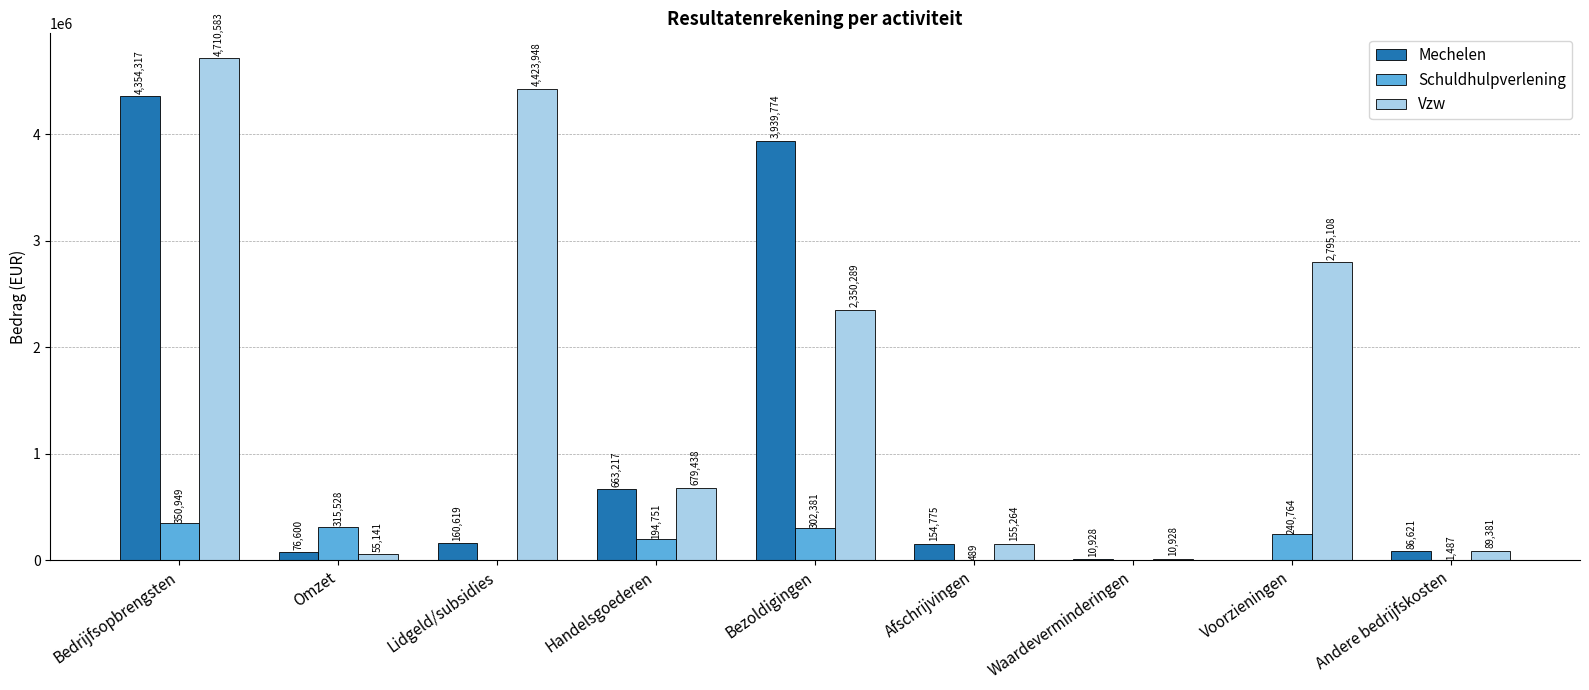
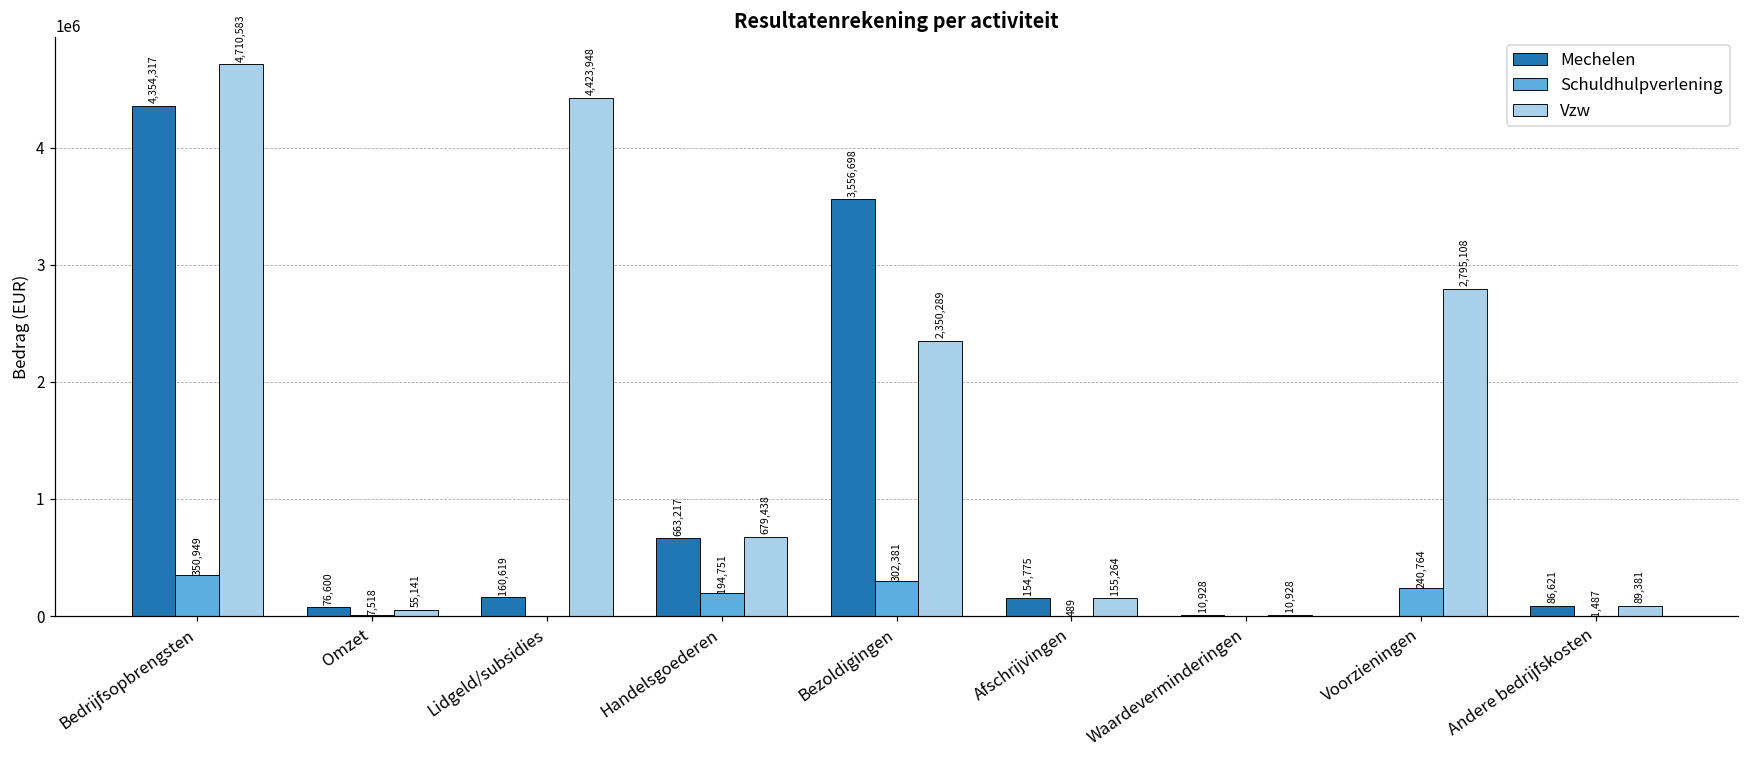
  {
    "Mechelen": {
      "Bedrijfsopbrengsten": "4,354,317",
      "Omzet": "76,600",
      "Lidgeld/subsidies": "160,619",
      "Handelsgoederen": "663,217",
-     "Bezoldigingen": "3,939,774",
+     "Bezoldigingen": "3,556,698",
      "Afschrijvingen": "154,775",
      "Waardeverminderingen": "10,928",
      "Andere bedrijfskosten": "86,621"
    },
    "Schuldhulpverlening": {
      "Bedrijfsopbrengsten": "350,949",
-     "Omzet": "315,528",
+     "Omzet": "7,518",
      "Handelsgoederen": "194,751",
      "Bezoldigingen": "302,381",
      "Afschrijvingen": "489",
      "Voorzieningen": "240,764",
      "Andere bedrijfskosten": "1,487"
    },
    "Vzw": {
      "Bedrijfsopbrengsten": "4,710,583",
      "Omzet": "55,141",
      "Lidgeld/subsidies": "4,423,948",
      "Handelsgoederen": "679,438",
      "Bezoldigingen": "2,350,289",
      "Afschrijvingen": "155,264",
      "Waardeverminderingen": "10,928",
      "Voorzieningen": "2,795,108",
      "Andere bedrijfskosten": "89,381"
    }
  }
